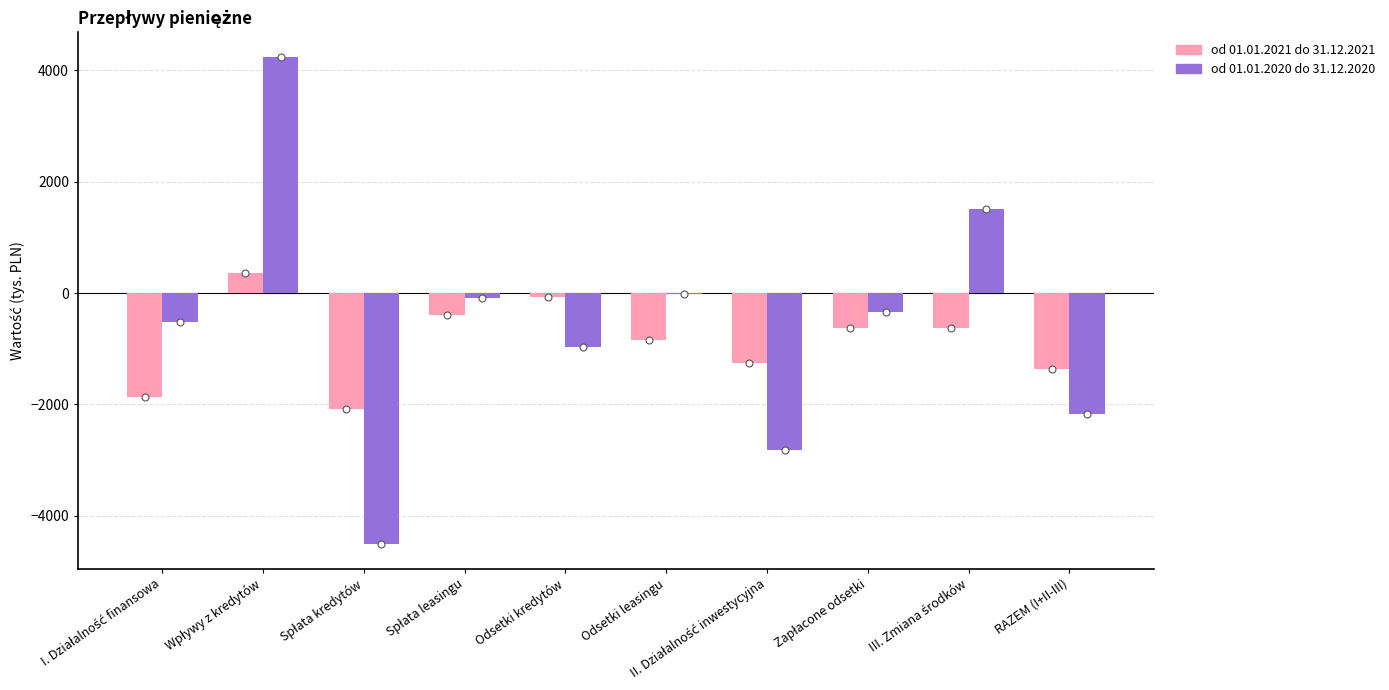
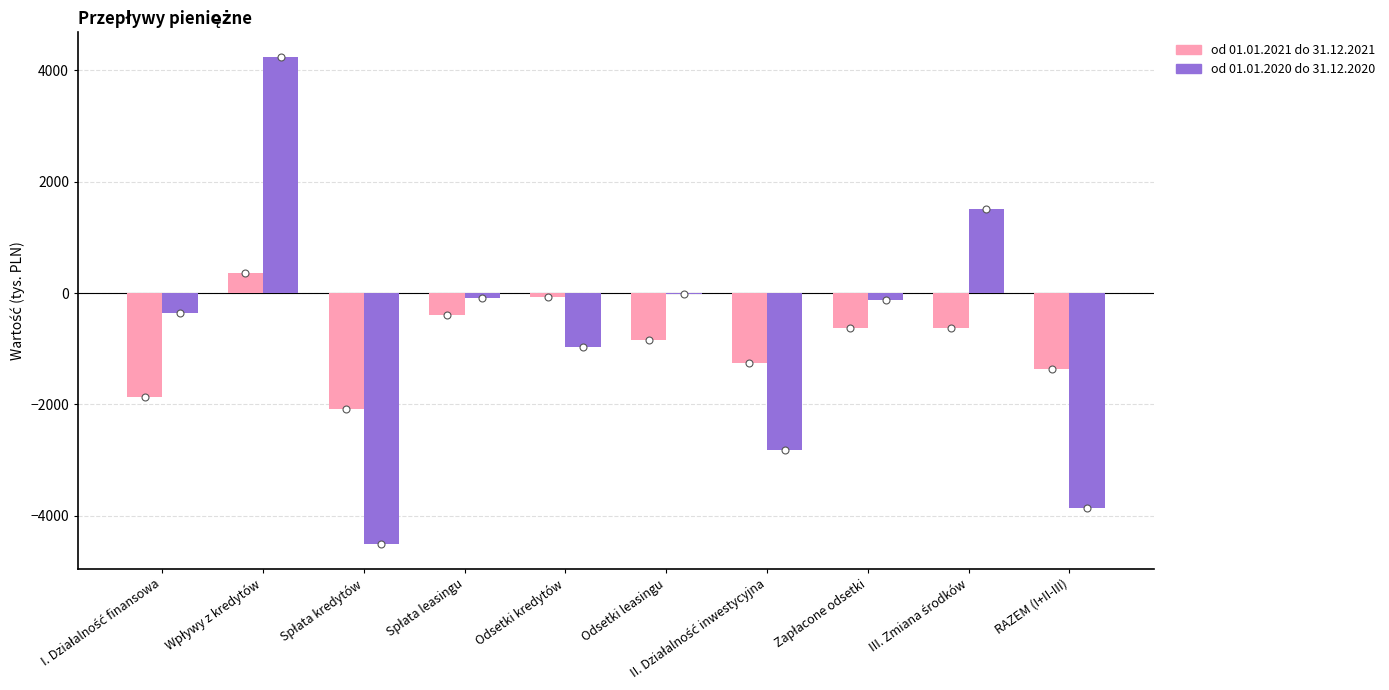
  {
    "od 01.01.2021 do 31.12.2021": {
      "I. Działalność finansowa": -1900,
      "Wpływy z kredytów": 400,
      "Spłata kredytów": -2100,
      "Spłata leasingu": -400,
      "Odsetki kredytów": -100,
      "Odsetki leasingu": -800,
      "II. Działalność inwestycyjna": -1300,
      "Zapłacone odsetki": -600,
      "III. Zmiana środków": -600,
      "RAZEM (I+II-III)": -1400
    },
    "od 01.01.2020 do 31.12.2020": {
-     "I. Działalność finansowa": -500,
+     "I. Działalność finansowa": -400,
      "Wpływy z kredytów": 4200,
      "Spłata kredytów": -4500,
      "Spłata leasingu": -100,
      "Odsetki kredytów": -1000,
      "II. Działalność inwestycyjna": -2800,
-     "Zapłacone odsetki": -300,
+     "Zapłacone odsetki": -100,
      "III. Zmiana środków": 1500,
-     "RAZEM (I+II-III)": -2200
+     "RAZEM (I+II-III)": -3900
    }
  }
